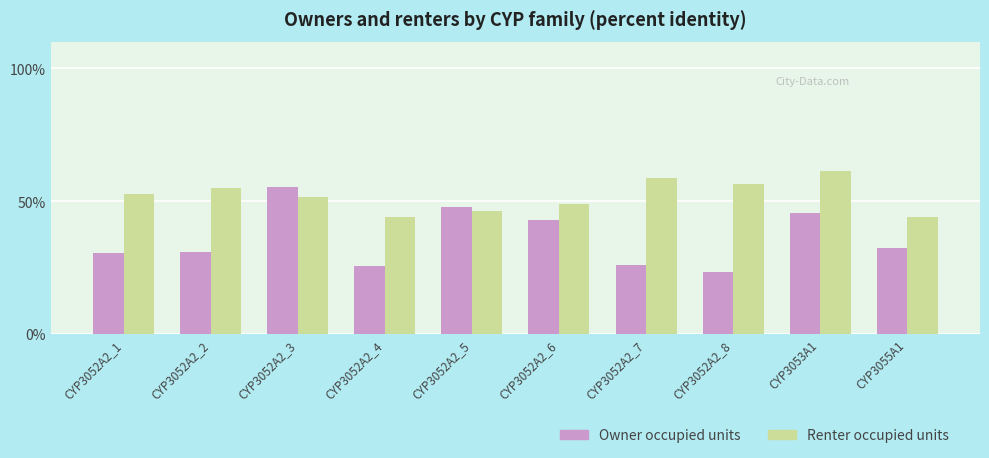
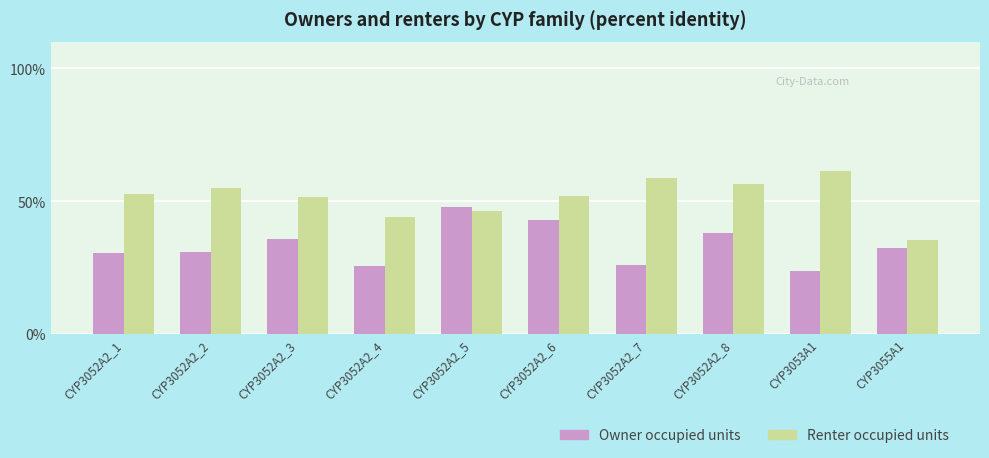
  {
    "Owner occupied units": {
      "CYP3052A2_1": "30%",
      "CYP3052A2_2": "31%",
-     "CYP3052A2_3": "55%",
+     "CYP3052A2_3": "36%",
      "CYP3052A2_4": "26%",
      "CYP3052A2_5": "48%",
      "CYP3052A2_6": "43%",
      "CYP3052A2_7": "26%",
-     "CYP3052A2_8": "23%",
-     "CYP3053A1": "46%",
+     "CYP3052A2_8": "38%",
+     "CYP3053A1": "24%",
      "CYP3055A1": "32%"
    },
    "Renter occupied units": {
      "CYP3052A2_1": "53%",
      "CYP3052A2_2": "55%",
      "CYP3052A2_3": "51%",
      "CYP3052A2_4": "44%",
      "CYP3052A2_5": "46%",
-     "CYP3052A2_6": "49%",
+     "CYP3052A2_6": "52%",
      "CYP3052A2_7": "59%",
      "CYP3052A2_8": "57%",
      "CYP3053A1": "61%",
-     "CYP3055A1": "44%"
+     "CYP3055A1": "36%"
    }
  }
